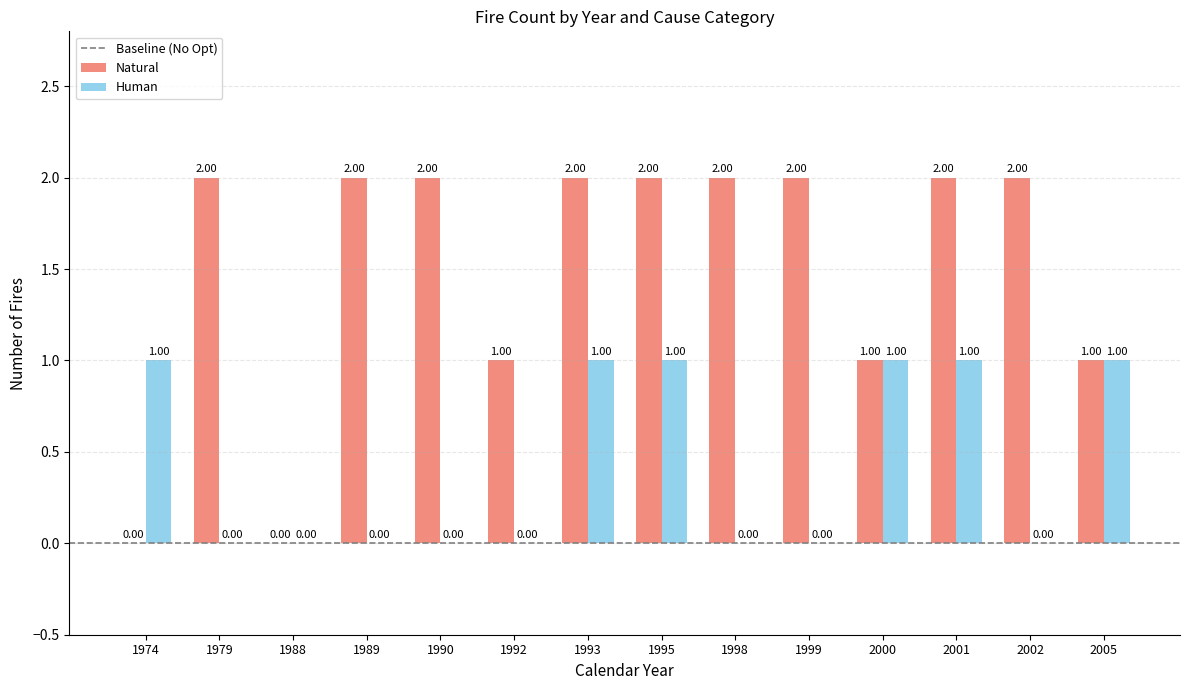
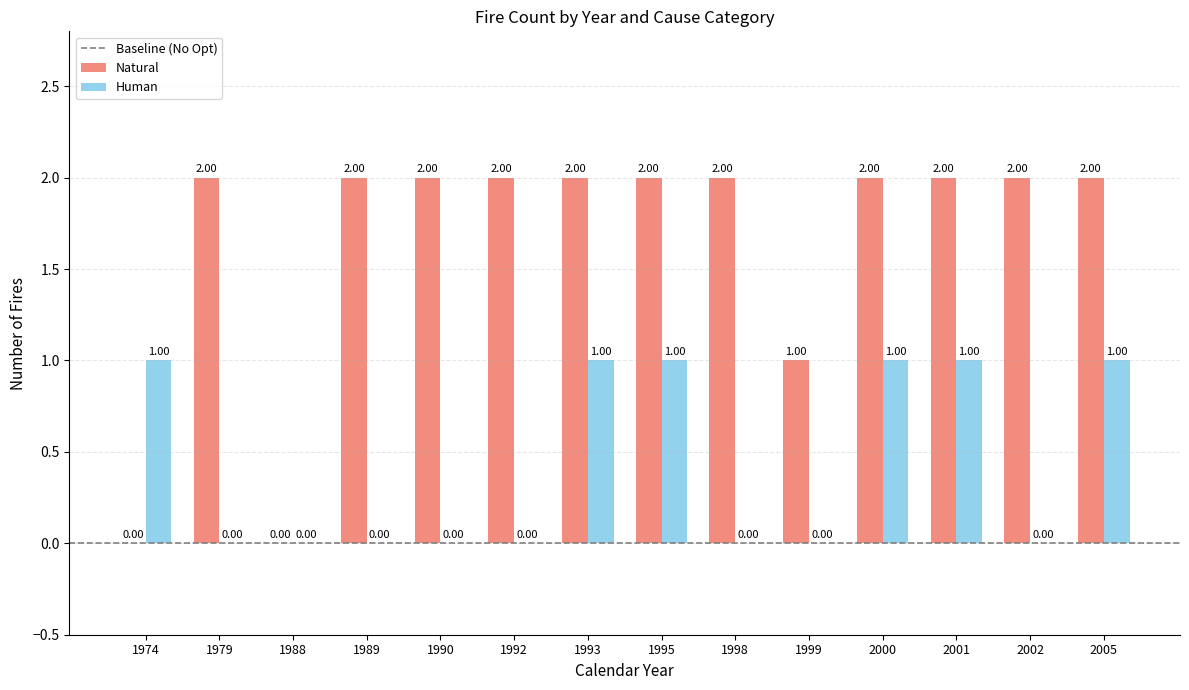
  {
    "Natural": {
      "1974": 0.00,
      "1979": 2.00,
      "1988": 0.00,
      "1989": 2.00,
      "1990": 2.00,
-     "1992": 1.00,
+     "1992": 2.00,
      "1993": 2.00,
      "1995": 2.00,
      "1998": 2.00,
-     "1999": 2.00,
-     "2000": 1.00,
+     "1999": 1.00,
+     "2000": 2.00,
      "2001": 2.00,
      "2002": 2.00,
-     "2005": 1.00
+     "2005": 2.00
    },
    "Human": {
      "1974": 1.00,
      "1979": 0.00,
      "1988": 0.00,
      "1989": 0.00,
      "1990": 0.00,
      "1992": 0.00,
      "1993": 1.00,
      "1995": 1.00,
      "1998": 0.00,
      "1999": 0.00,
      "2000": 1.00,
      "2001": 1.00,
      "2002": 0.00,
      "2005": 1.00
    }
  }
